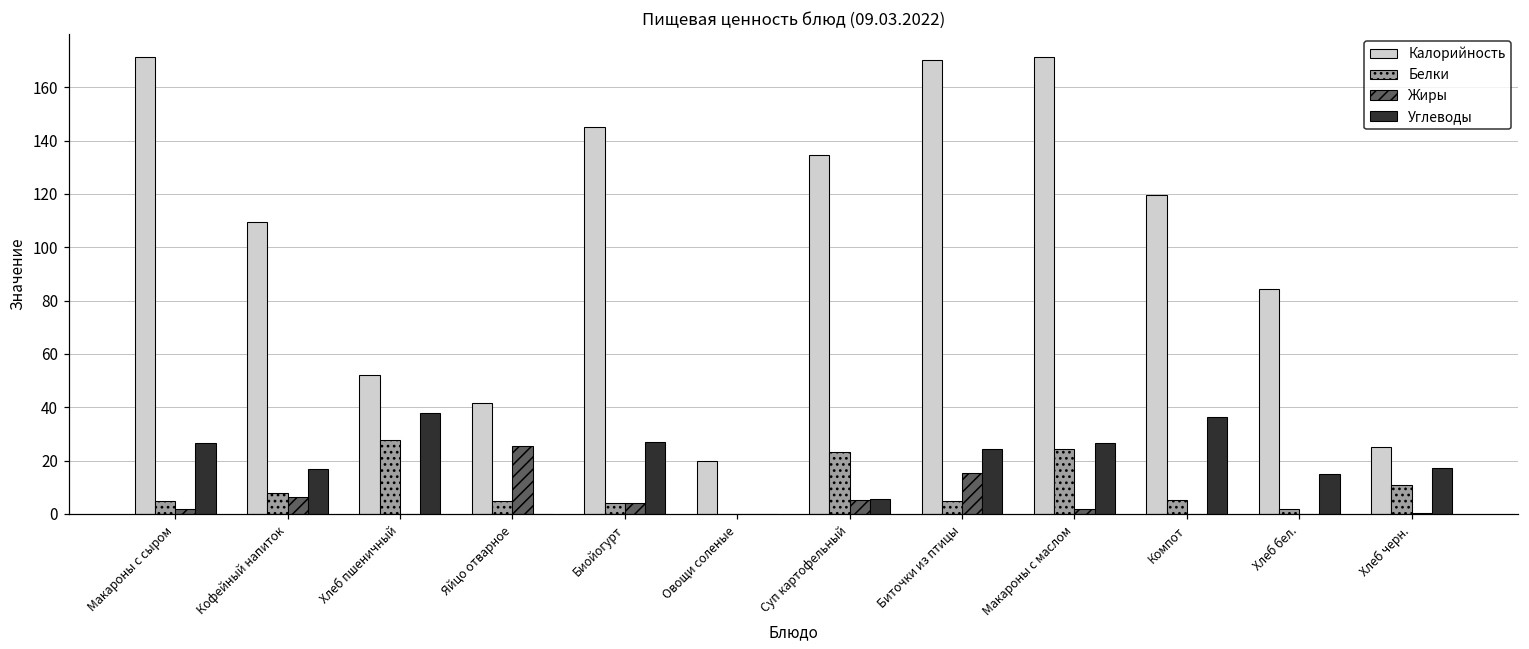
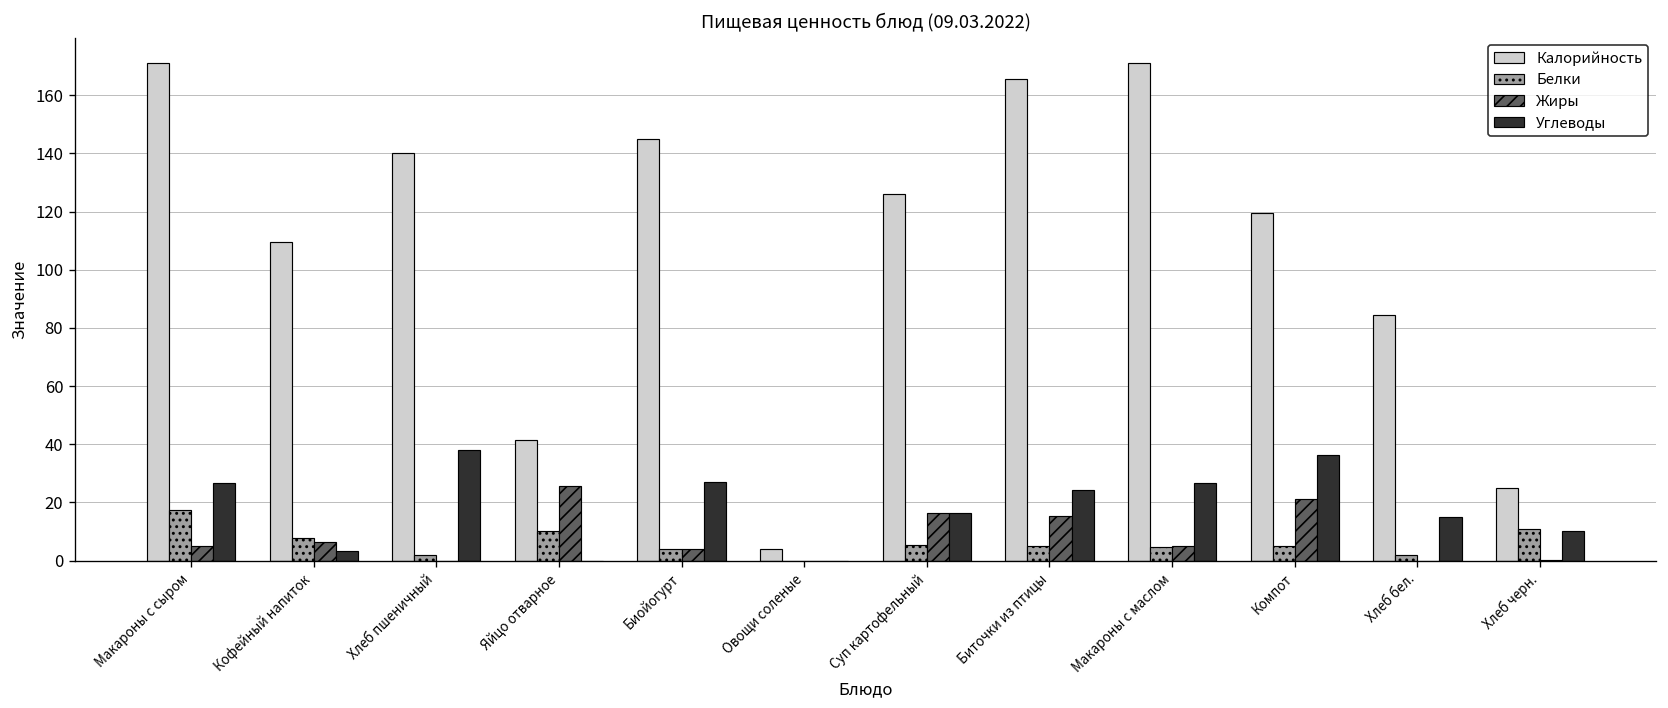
  {
    "Калорийность": {
      "Макароны с сыром": 171,
      "Кофейный напиток": 110,
-     "Хлеб пшеничный": 52,
+     "Хлеб пшеничный": 140,
      "Яйцо отварное": 42,
      "Биойогурт": 145,
-     "Овощи соленые": 20,
-     "Суп картофельный": 135,
-     "Биточки из птицы": 170,
+     "Овощи соленые": 4,
+     "Суп картофельный": 126,
+     "Биточки из птицы": 166,
      "Макароны с маслом": 171,
      "Компот": 120,
      "Хлеб бел.": 84,
      "Хлеб черн.": 25
    },
    "Белки": {
-     "Макароны с сыром": 5,
+     "Макароны с сыром": 17,
      "Кофейный напиток": 8,
-     "Хлеб пшеничный": 28,
-     "Яйцо отварное": 5,
+     "Хлеб пшеничный": 2,
+     "Яйцо отварное": 10,
      "Биойогурт": 4,
      "Овощи соленые": 0,
-     "Суп картофельный": 23,
+     "Суп картофельный": 5,
      "Биточки из птицы": 5,
-     "Макароны с маслом": 24,
+     "Макароны с маслом": 5,
      "Компот": 5,
      "Хлеб бел.": 2,
      "Хлеб черн.": 11
    },
    "Жиры": {
-     "Макароны с сыром": 2,
+     "Макароны с сыром": 5,
      "Кофейный напиток": 7,
      "Хлеб пшеничный": 0,
      "Яйцо отварное": 26,
      "Биойогурт": 4,
      "Овощи соленые": 0,
-     "Суп картофельный": 5,
+     "Суп картофельный": 16,
      "Биточки из птицы": 15,
-     "Макароны с маслом": 2,
-     "Компот": 0,
+     "Макароны с маслом": 5,
+     "Компот": 21,
      "Хлеб бел.": 0
    },
    "Углеводы": {
      "Макароны с сыром": 27,
-     "Кофейный напиток": 17,
+     "Кофейный напиток": 3,
      "Хлеб пшеничный": 38,
      "Яйцо отварное": 0,
      "Биойогурт": 27,
      "Овощи соленые": 0,
-     "Суп картофельный": 6,
+     "Суп картофельный": 16,
      "Биточки из птицы": 24,
      "Макароны с маслом": 27,
      "Компот": 36,
      "Хлеб бел.": 15,
-     "Хлеб черн.": 17
+     "Хлеб черн.": 10
    }
  }
